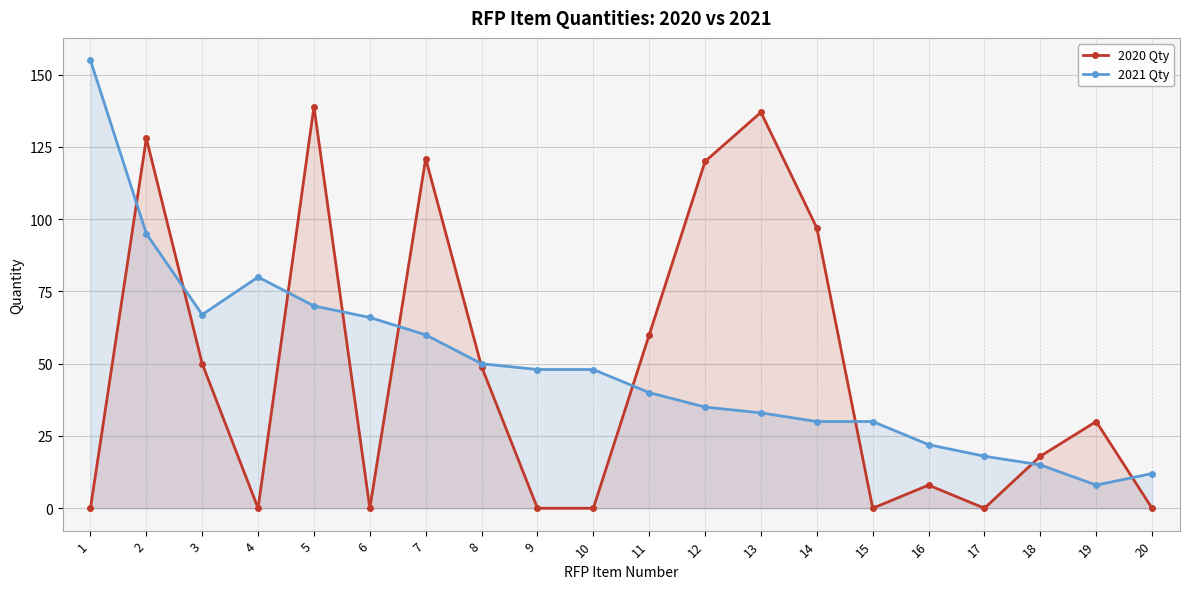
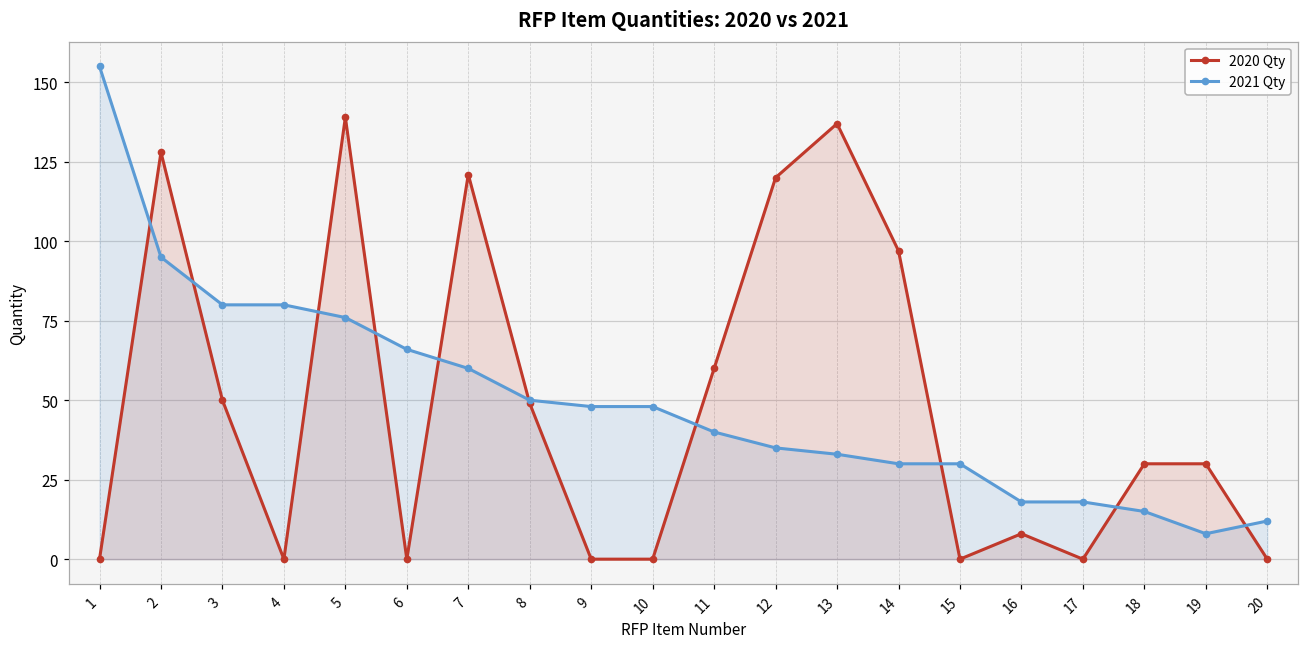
  {
    "2020 Qty": {
      "1": 0,
      "2": 128,
      "3": 50,
      "4": 0,
      "5": 139,
      "6": 0,
      "7": 121,
      "8": 49,
      "9": 0,
      "10": 0,
      "11": 60,
      "12": 120,
      "13": 137,
      "14": 97,
      "15": 0,
      "16": 8,
      "17": 0,
-     "18": 18,
+     "18": 30,
      "19": 30,
      "20": 0
    },
    "2021 Qty": {
      "1": 155,
      "2": 95,
-     "3": 67,
+     "3": 80,
      "4": 80,
-     "5": 70,
+     "5": 76,
      "6": 66,
      "7": 60,
      "8": 50,
      "9": 48,
      "10": 48,
      "11": 40,
      "12": 35,
      "13": 33,
      "14": 30,
      "15": 30,
-     "16": 22,
+     "16": 18,
      "17": 18,
      "18": 15,
      "19": 8,
      "20": 12
    }
  }
